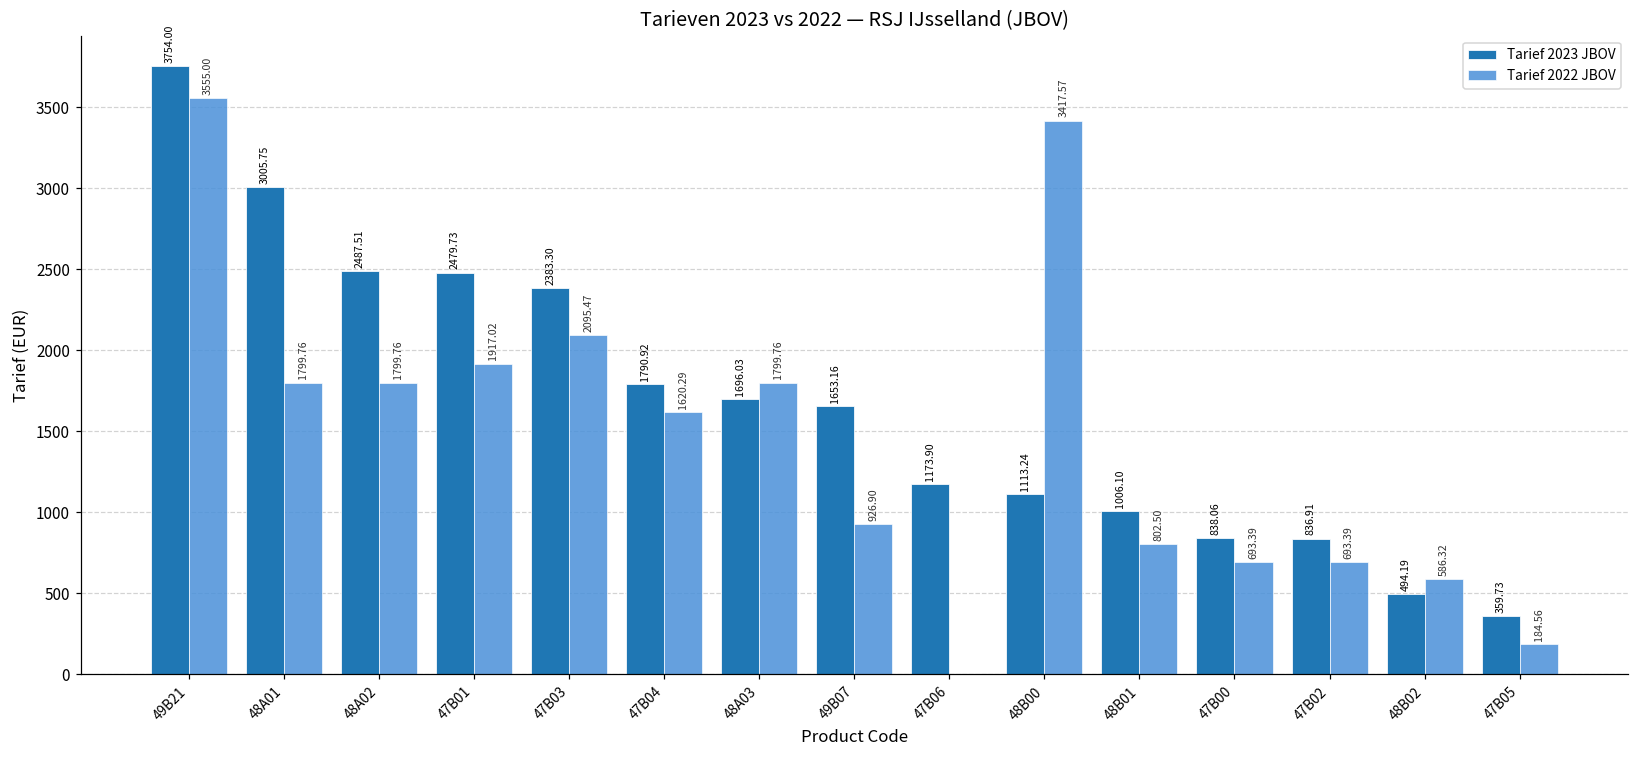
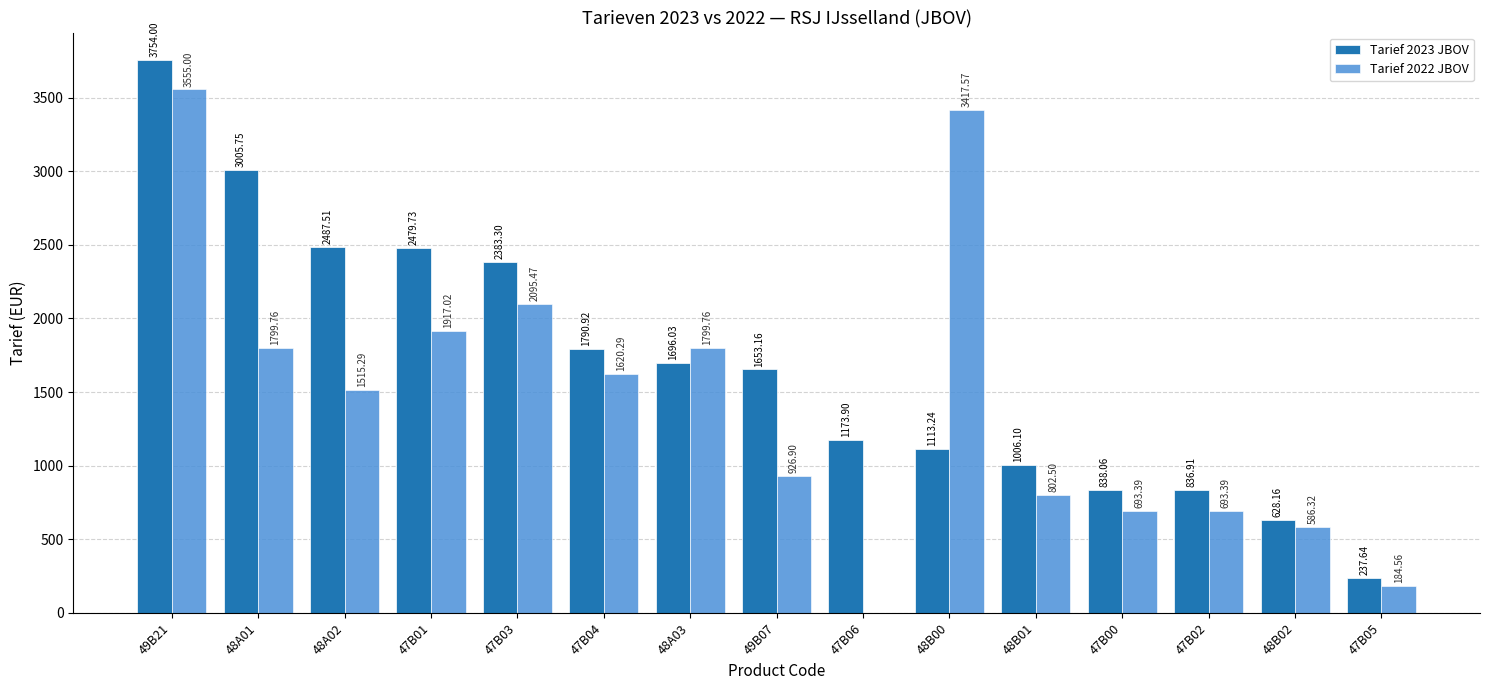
  {
    "Tarief 2023 JBOV": {
      "49B21": 3754.00,
      "48A01": 3005.75,
      "48A02": 2487.51,
      "47B01": 2479.73,
      "47B03": 2383.30,
      "47B04": 1790.92,
      "48A03": 1696.03,
      "49B07": 1653.16,
      "47B06": 1173.90,
      "48B00": 1113.24,
      "48B01": 1006.10,
      "47B00": 838.06,
      "47B02": 836.91,
-     "48B02": 494.19,
-     "47B05": 359.73
+     "48B02": 628.16,
+     "47B05": 237.64
    },
    "Tarief 2022 JBOV": {
      "49B21": 3555.00,
      "48A01": 1799.76,
-     "48A02": 1799.76,
+     "48A02": 1515.29,
      "47B01": 1917.02,
      "47B03": 2095.47,
      "47B04": 1620.29,
      "48A03": 1799.76,
      "49B07": 926.90,
      "48B00": 3417.57,
      "48B01": 802.50,
      "47B00": 693.39,
      "47B02": 693.39,
      "48B02": 586.32,
      "47B05": 184.56
    }
  }
